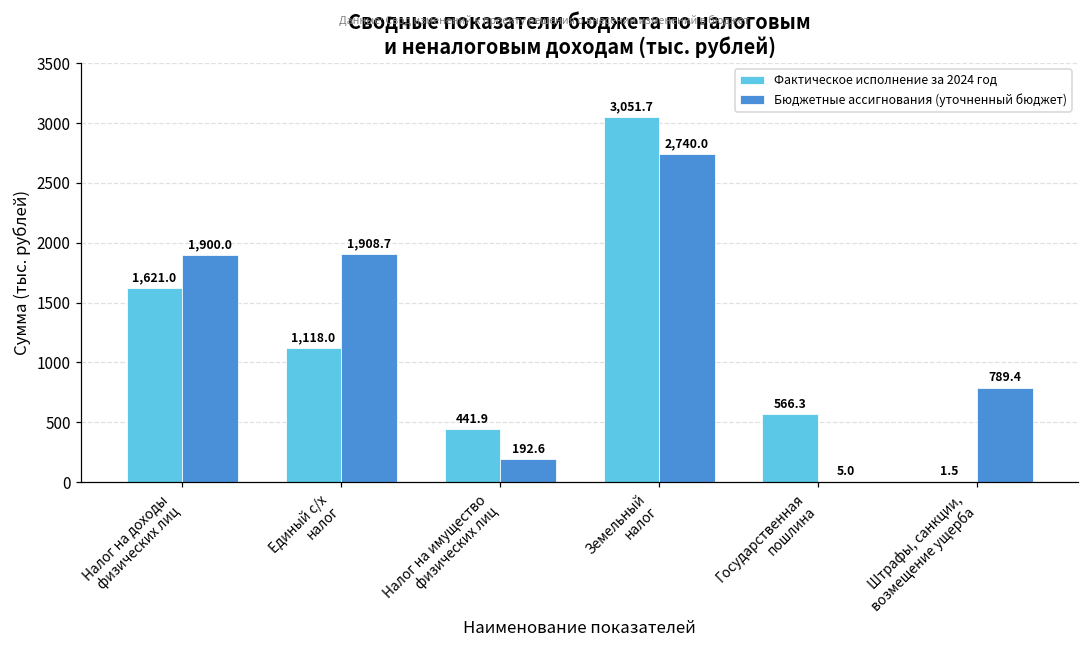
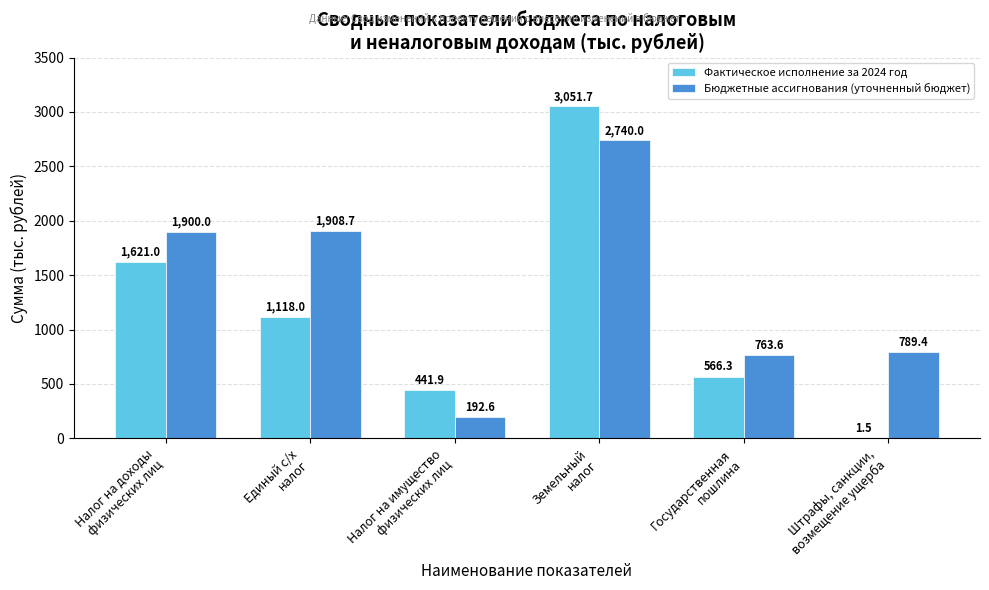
  {
    "Фактическое исполнение за 2024 год": {
      "Налог на доходы физических лиц": "1,621.0",
      "Единый с/х налог": "1,118.0",
      "Налог на имущество физических лиц": "441.9",
      "Земельный налог": "3,051.7",
      "Государственная пошлина": "566.3",
      "Штрафы, санкции, возмещение ущерба": "1.5"
    },
    "Бюджетные ассигнования (уточненный бюджет)": {
      "Налог на доходы физических лиц": "1,900.0",
      "Единый с/х налог": "1,908.7",
      "Налог на имущество физических лиц": "192.6",
      "Земельный налог": "2,740.0",
-     "Государственная пошлина": "5.0",
+     "Государственная пошлина": "763.6",
      "Штрафы, санкции, возмещение ущерба": "789.4"
    }
  }
